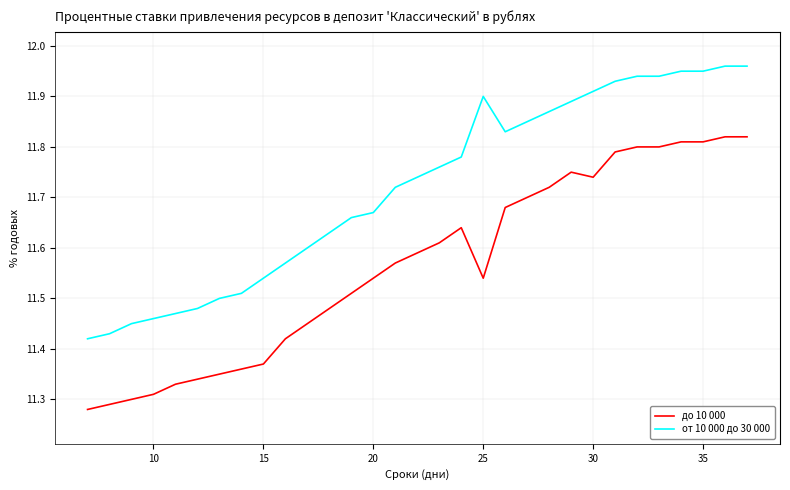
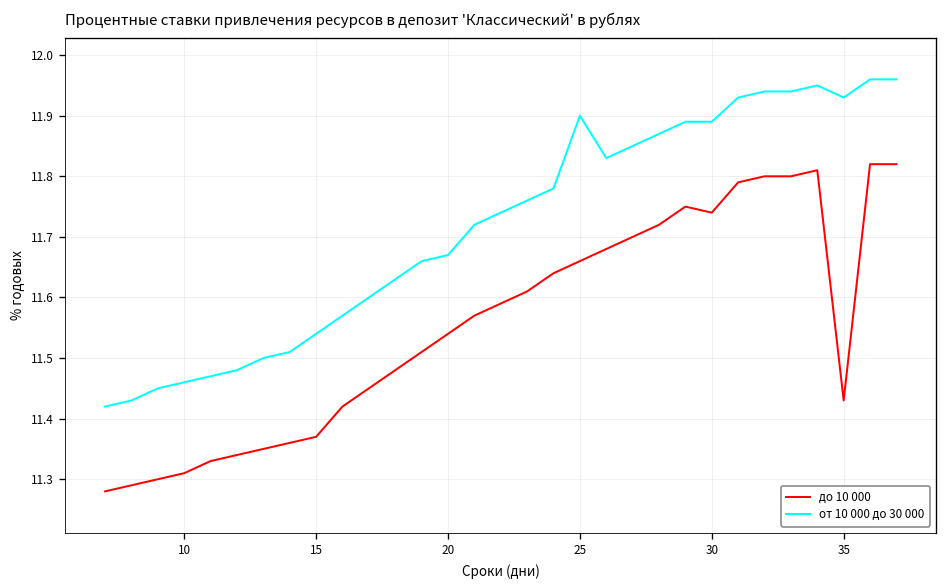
  {
    "до 10 000": {
      "10": 11.31,
      "15": 11.37,
      "20": 11.54,
-     "25": 11.54,
+     "25": 11.66,
      "30": 11.74,
-     "35": 11.81
+     "35": 11.43
    },
    "от 10 000 до 30 000": {
      "10": 11.46,
      "15": 11.54,
      "20": 11.67,
      "25": 11.90,
-     "30": 11.91,
-     "35": 11.95
+     "30": 11.89,
+     "35": 11.93
    }
  }
